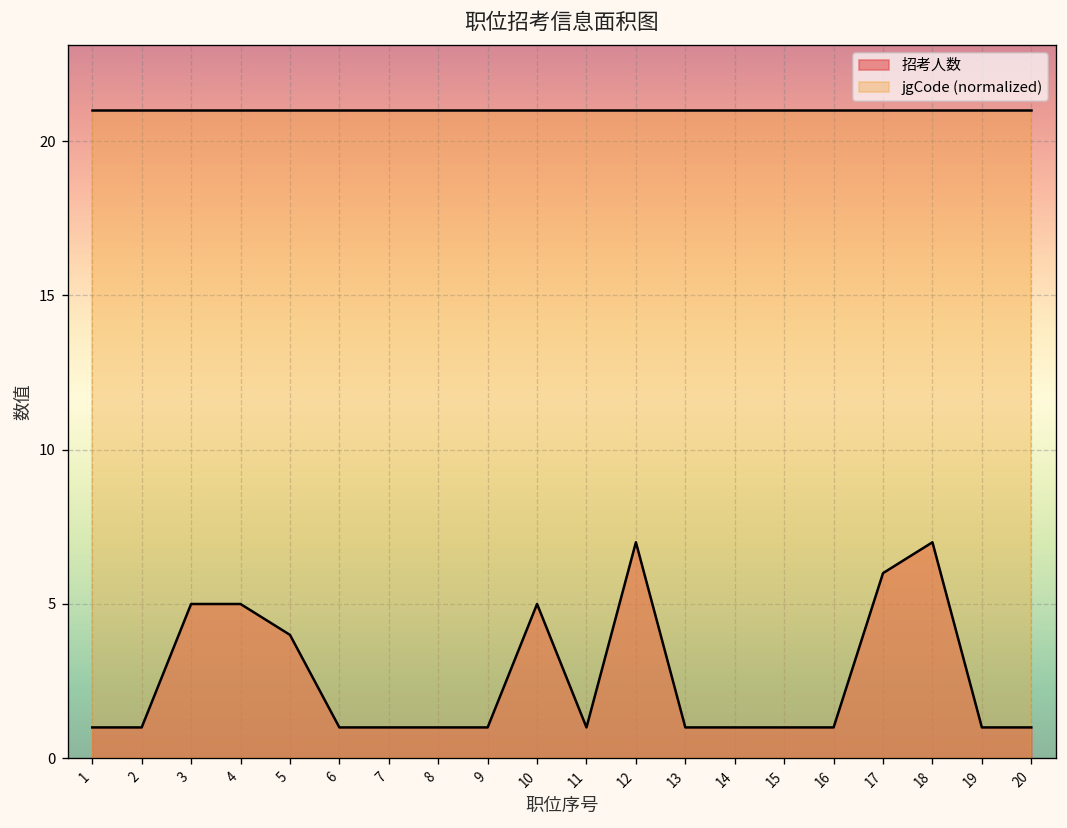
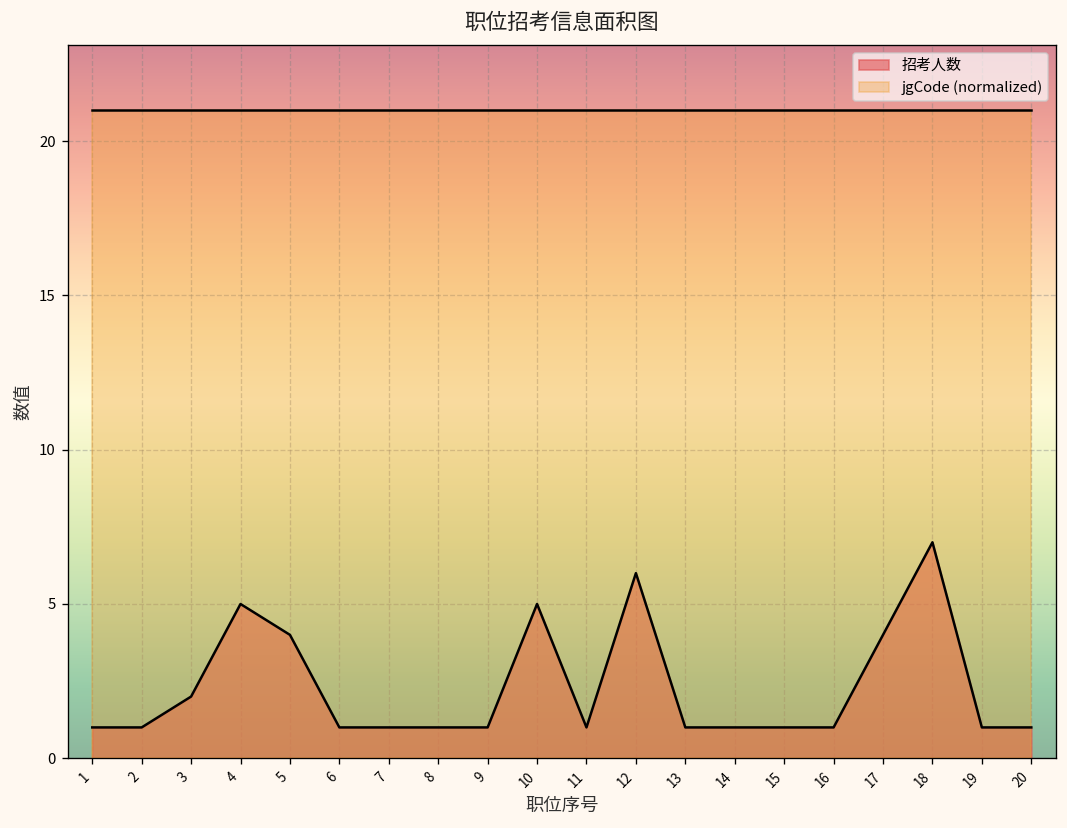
  {
    "招考人数": {
      "1": 1,
      "2": 1,
-     "3": 5,
+     "3": 2,
      "4": 5,
      "5": 4,
      "6": 1,
      "7": 1,
      "8": 1,
      "9": 1,
      "10": 5,
      "11": 1,
-     "12": 7,
+     "12": 6,
      "13": 1,
      "14": 1,
      "15": 1,
      "16": 1,
-     "17": 6,
+     "17": 4,
      "18": 7,
      "19": 1,
      "20": 1
    },
    "jgCode (normalized)": {
      "1": 21,
      "2": 21,
      "3": 21,
      "4": 21,
      "5": 21,
      "6": 21,
      "7": 21,
      "8": 21,
      "9": 21,
      "10": 21,
      "11": 21,
      "12": 21,
      "13": 21,
      "14": 21,
      "15": 21,
      "16": 21,
      "17": 21,
      "18": 21,
      "19": 21,
      "20": 21
    }
  }
